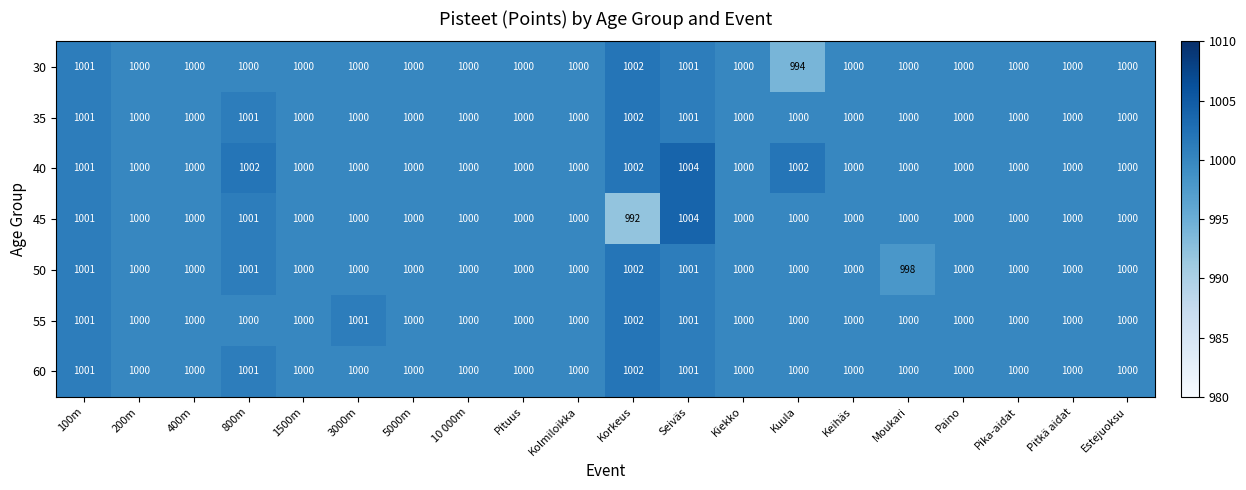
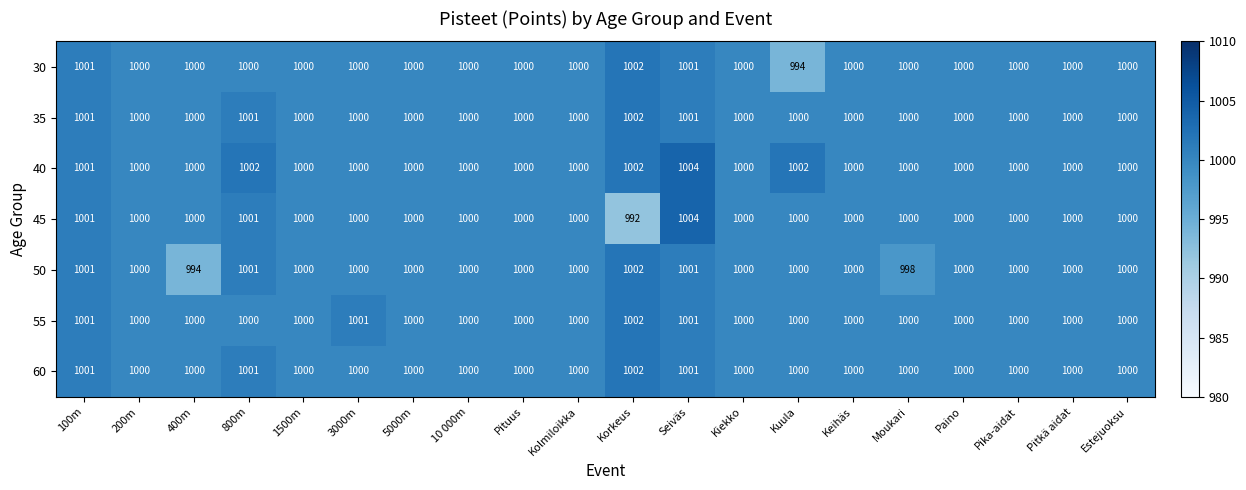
  {
    "30": {
      "100m": 1001,
      "200m": 1000,
      "400m": 1000,
      "800m": 1000,
      "1500m": 1000,
      "3000m": 1000,
      "5000m": 1000,
      "10 000m": 1000,
      "Pituus": 1000,
      "Kolmiloikka": 1000,
      "Korkeus": 1002,
      "Seiväs": 1001,
      "Kiekko": 1000,
      "Kuula": 994,
      "Keihäs": 1000,
      "Moukari": 1000,
      "Paino": 1000,
      "Pika-aidat": 1000,
      "Pitkä aidat": 1000,
      "Estejuoksu": 1000
    },
    "35": {
      "100m": 1001,
      "200m": 1000,
      "400m": 1000,
      "800m": 1001,
      "1500m": 1000,
      "3000m": 1000,
      "5000m": 1000,
      "10 000m": 1000,
      "Pituus": 1000,
      "Kolmiloikka": 1000,
      "Korkeus": 1002,
      "Seiväs": 1001,
      "Kiekko": 1000,
      "Kuula": 1000,
      "Keihäs": 1000,
      "Moukari": 1000,
      "Paino": 1000,
      "Pika-aidat": 1000,
      "Pitkä aidat": 1000,
      "Estejuoksu": 1000
    },
    "40": {
      "100m": 1001,
      "200m": 1000,
      "400m": 1000,
      "800m": 1002,
      "1500m": 1000,
      "3000m": 1000,
      "5000m": 1000,
      "10 000m": 1000,
      "Pituus": 1000,
      "Kolmiloikka": 1000,
      "Korkeus": 1002,
      "Seiväs": 1004,
      "Kiekko": 1000,
      "Kuula": 1002,
      "Keihäs": 1000,
      "Moukari": 1000,
      "Paino": 1000,
      "Pika-aidat": 1000,
      "Pitkä aidat": 1000,
      "Estejuoksu": 1000
    },
    "45": {
      "100m": 1001,
      "200m": 1000,
      "400m": 1000,
      "800m": 1001,
      "1500m": 1000,
      "3000m": 1000,
      "5000m": 1000,
      "10 000m": 1000,
      "Pituus": 1000,
      "Kolmiloikka": 1000,
      "Korkeus": 992,
      "Seiväs": 1004,
      "Kiekko": 1000,
      "Kuula": 1000,
      "Keihäs": 1000,
      "Moukari": 1000,
      "Paino": 1000,
      "Pika-aidat": 1000,
      "Pitkä aidat": 1000,
      "Estejuoksu": 1000
    },
    "50": {
      "100m": 1001,
      "200m": 1000,
-     "400m": 1000,
+     "400m": 994,
      "800m": 1001,
      "1500m": 1000,
      "3000m": 1000,
      "5000m": 1000,
      "10 000m": 1000,
      "Pituus": 1000,
      "Kolmiloikka": 1000,
      "Korkeus": 1002,
      "Seiväs": 1001,
      "Kiekko": 1000,
      "Kuula": 1000,
      "Keihäs": 1000,
      "Moukari": 998,
      "Paino": 1000,
      "Pika-aidat": 1000,
      "Pitkä aidat": 1000,
      "Estejuoksu": 1000
    },
    "55": {
      "100m": 1001,
      "200m": 1000,
      "400m": 1000,
      "800m": 1000,
      "1500m": 1000,
      "3000m": 1001,
      "5000m": 1000,
      "10 000m": 1000,
      "Pituus": 1000,
      "Kolmiloikka": 1000,
      "Korkeus": 1002,
      "Seiväs": 1001,
      "Kiekko": 1000,
      "Kuula": 1000,
      "Keihäs": 1000,
      "Moukari": 1000,
      "Paino": 1000,
      "Pika-aidat": 1000,
      "Pitkä aidat": 1000,
      "Estejuoksu": 1000
    },
    "60": {
      "100m": 1001,
      "200m": 1000,
      "400m": 1000,
      "800m": 1001,
      "1500m": 1000,
      "3000m": 1000,
      "5000m": 1000,
      "10 000m": 1000,
      "Pituus": 1000,
      "Kolmiloikka": 1000,
      "Korkeus": 1002,
      "Seiväs": 1001,
      "Kiekko": 1000,
      "Kuula": 1000,
      "Keihäs": 1000,
      "Moukari": 1000,
      "Paino": 1000,
      "Pika-aidat": 1000,
      "Pitkä aidat": 1000,
      "Estejuoksu": 1000
    }
  }
